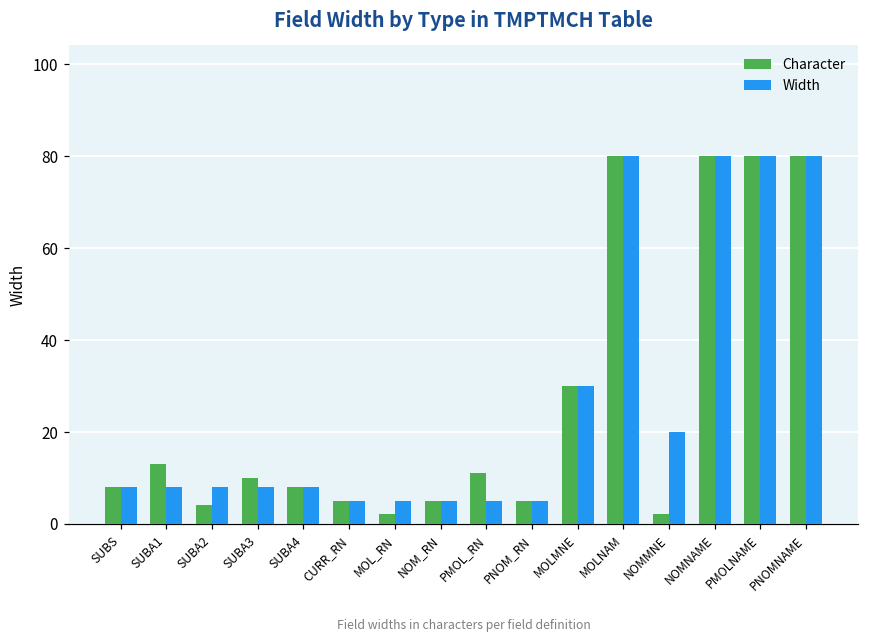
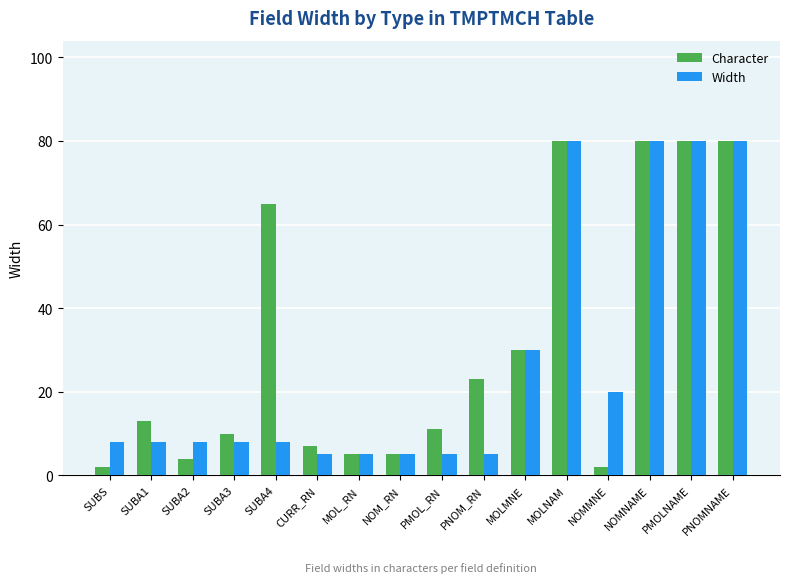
  {
    "Character": {
-     "SUBS": 8,
+     "SUBS": 2,
      "SUBA1": 13,
      "SUBA2": 4,
      "SUBA3": 10,
-     "SUBA4": 8,
-     "CURR_RN": 5,
-     "MOL_RN": 2,
+     "SUBA4": 65,
+     "CURR_RN": 7,
+     "MOL_RN": 5,
      "NOM_RN": 5,
      "PMOL_RN": 11,
-     "PNOM_RN": 5,
+     "PNOM_RN": 23,
      "MOLMNE": 30,
      "MOLNAM": 80,
      "NOMMNE": 2,
      "NOMNAME": 80,
      "PMOLNAME": 80,
      "PNOMNAME": 80
    },
    "Width": {
      "SUBS": 8,
      "SUBA1": 8,
      "SUBA2": 8,
      "SUBA3": 8,
      "SUBA4": 8,
      "CURR_RN": 5,
      "MOL_RN": 5,
      "NOM_RN": 5,
      "PMOL_RN": 5,
      "PNOM_RN": 5,
      "MOLMNE": 30,
      "MOLNAM": 80,
      "NOMMNE": 20,
      "NOMNAME": 80,
      "PMOLNAME": 80,
      "PNOMNAME": 80
    }
  }
